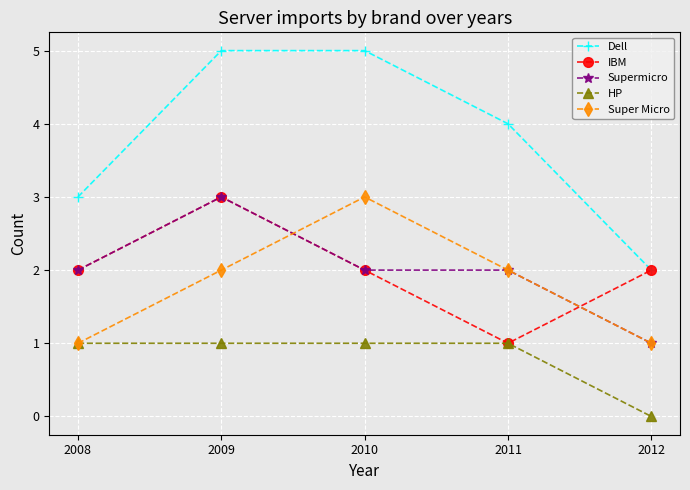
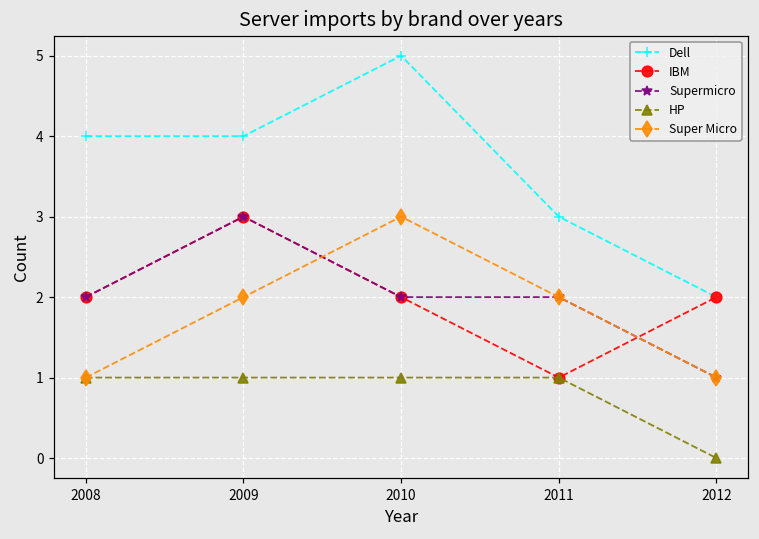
  {
    "Dell": {
-     "2008": 3,
-     "2009": 5,
+     "2008": 4,
+     "2009": 4,
      "2010": 5,
-     "2011": 4
+     "2011": 3
    },
    "HP": {
      "2009": 1,
      "2010": 1,
      "2012": 0
    },
    "Super Micro": {
      "2009": 2,
      "2010": 3
    }
  }
